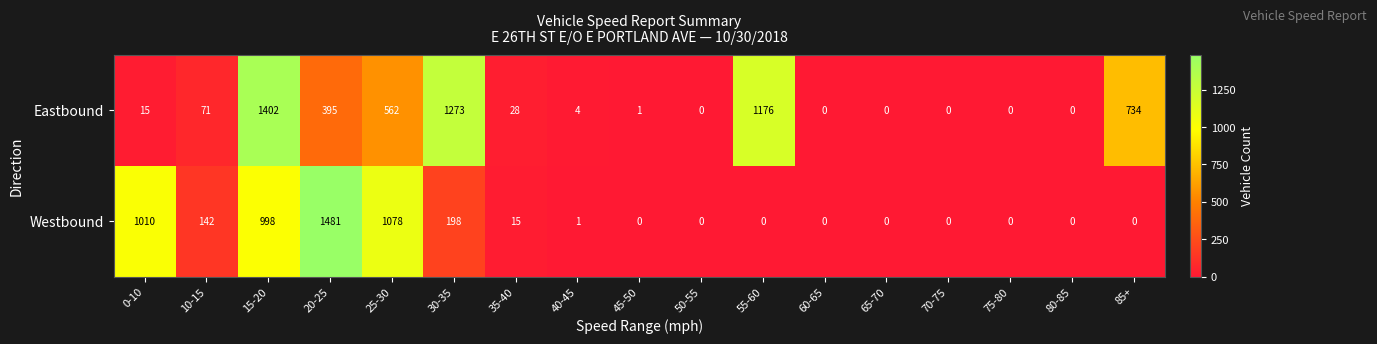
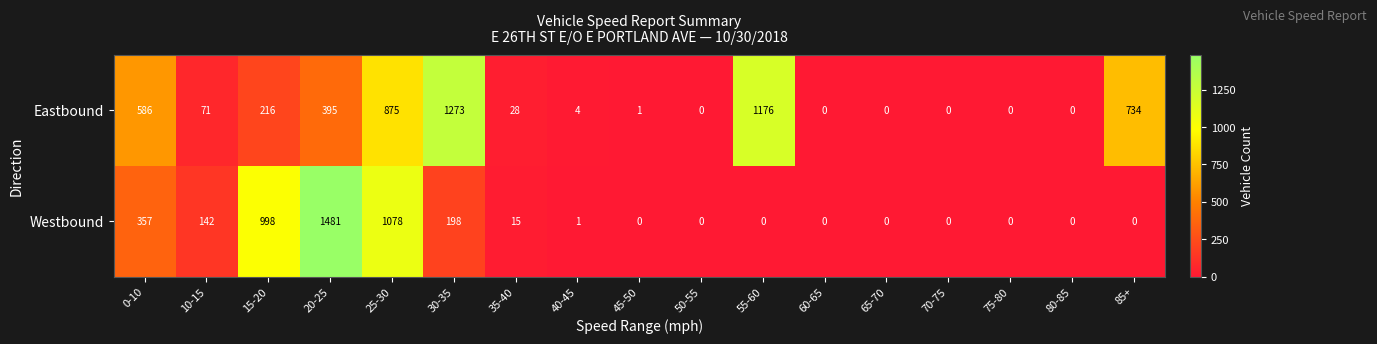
  {
    "Eastbound": {
-     "0-10": 15,
+     "0-10": 586,
      "10-15": 71,
-     "15-20": 1402,
+     "15-20": 216,
      "20-25": 395,
-     "25-30": 562,
+     "25-30": 875,
      "30-35": 1273,
      "35-40": 28,
      "40-45": 4,
      "45-50": 1,
      "50-55": 0,
      "55-60": 1176,
      "60-65": 0,
      "65-70": 0,
      "70-75": 0,
      "75-80": 0,
      "80-85": 0,
      "85+": 734
    },
    "Westbound": {
-     "0-10": 1010,
+     "0-10": 357,
      "10-15": 142,
      "15-20": 998,
      "20-25": 1481,
      "25-30": 1078,
      "30-35": 198,
      "35-40": 15,
      "40-45": 1,
      "45-50": 0,
      "50-55": 0,
      "55-60": 0,
      "60-65": 0,
      "65-70": 0,
      "70-75": 0,
      "75-80": 0,
      "80-85": 0,
      "85+": 0
    }
  }
